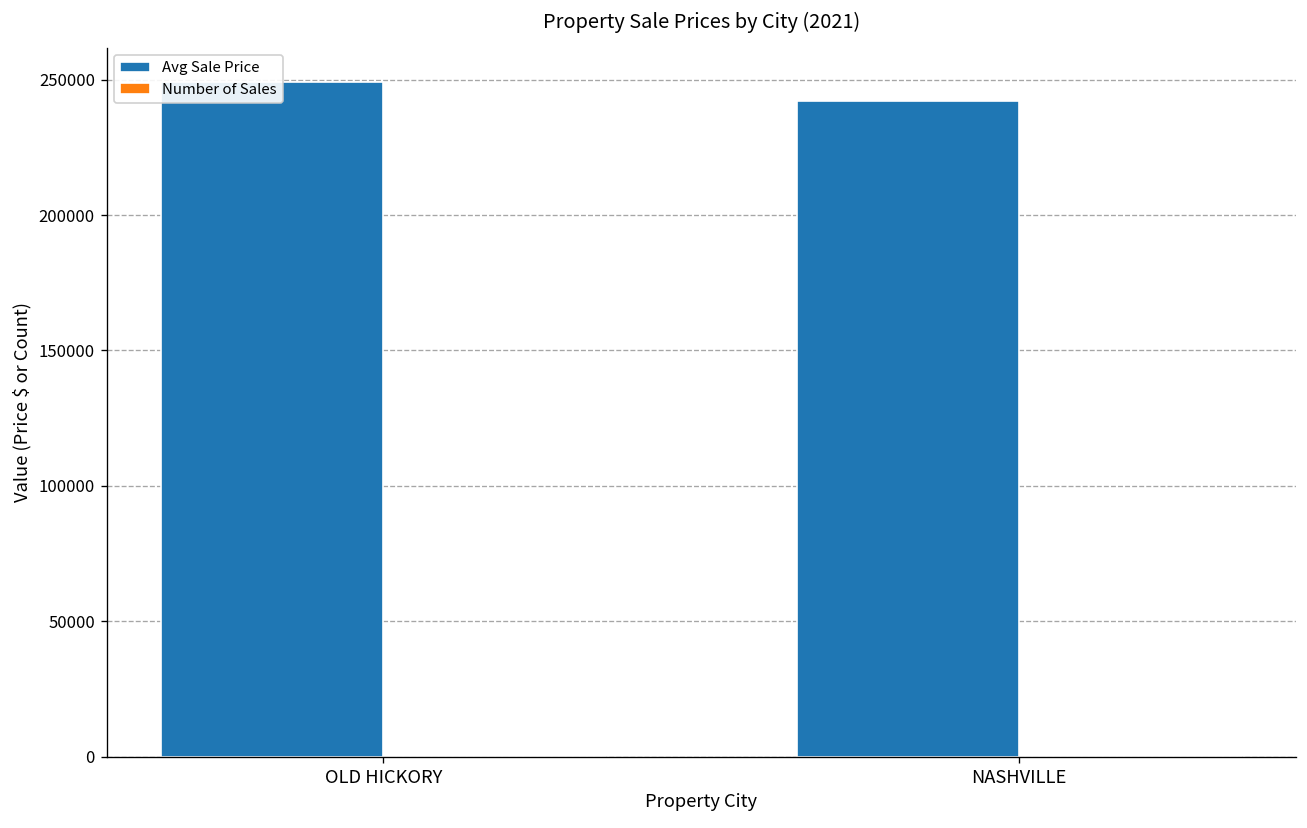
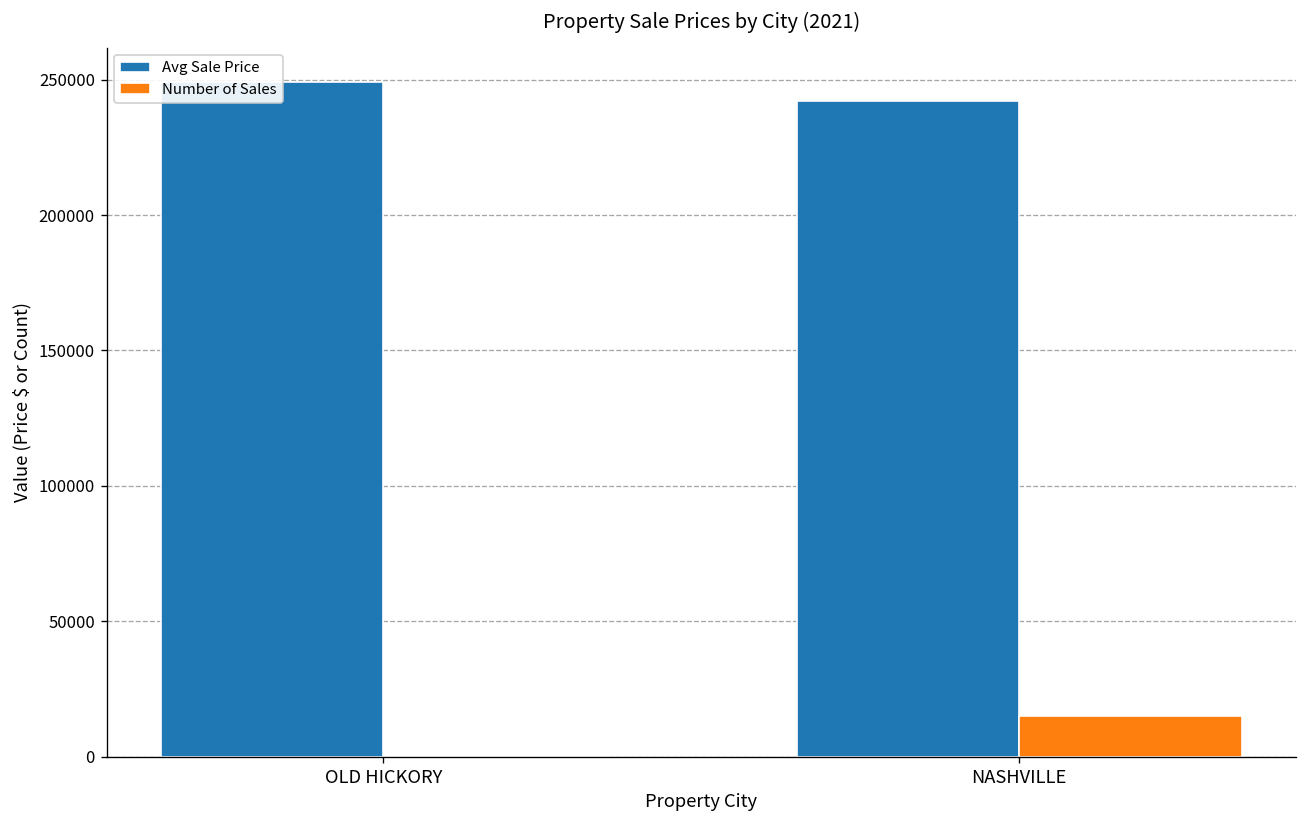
  {
    "Avg Sale Price": {
      "NASHVILLE": 242000
    },
    "Number of Sales": {
-     "NASHVILLE": 0
+     "NASHVILLE": 15000
    }
  }
